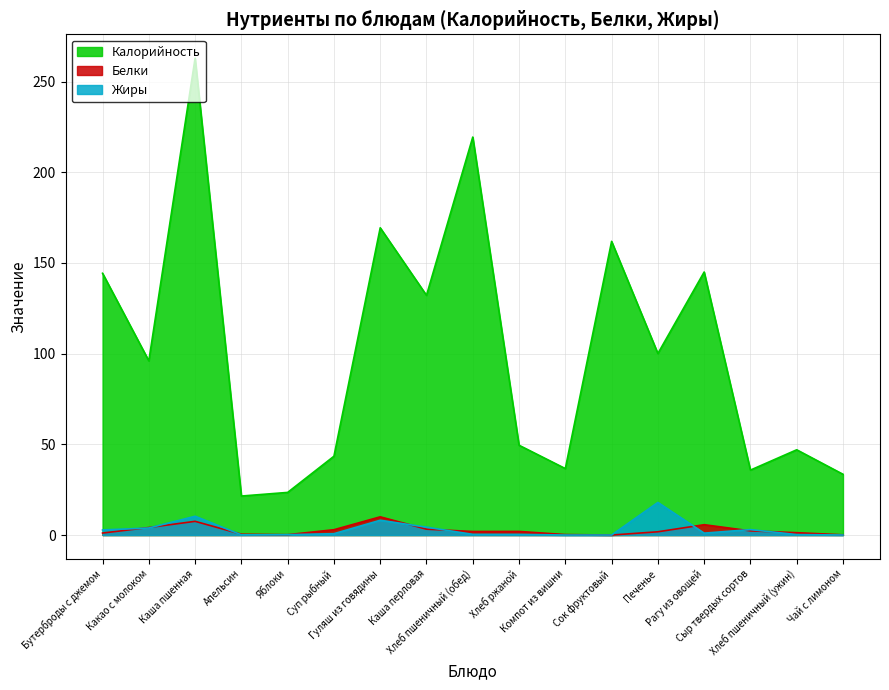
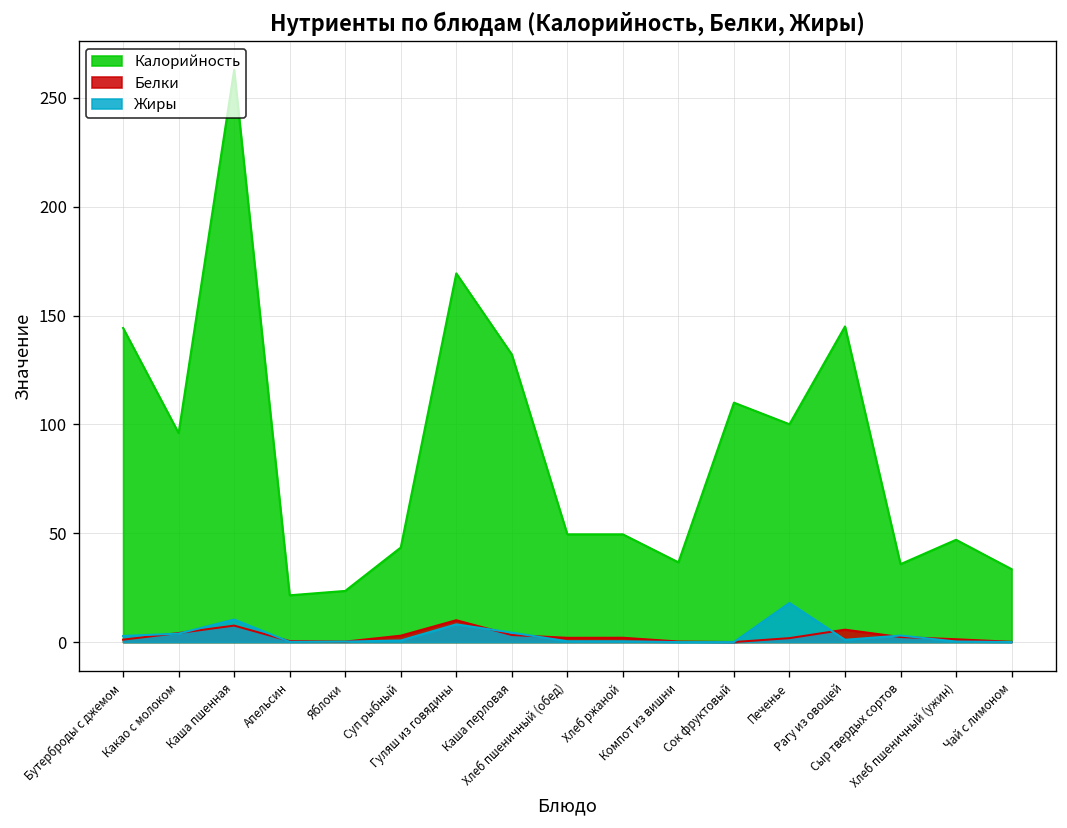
  {
    "Калорийность": {
      "Бутерброды с джемом": 144,
      "Какао с молоком": 96,
      "Апельсин": 22,
      "Яблоки": 24,
      "Суп рыбный": 43,
      "Гуляш из говядины": 169,
      "Каша перловая": 132,
-     "Хлеб пшеничный (обед)": 219,
+     "Хлеб пшеничный (обед)": 50,
      "Хлеб ржаной": 50,
      "Компот из вишни": 37,
-     "Сок фруктовый": 162,
+     "Сок фруктовый": 110,
      "Печенье": 100,
      "Рагу из овощей": 145,
      "Сыр твердых сортов": 36,
      "Хлеб пшеничный (ужин)": 47,
      "Чай с лимоном": 34
    },
    "Белки": {
      "Бутерброды с джемом": 1,
      "Каша пшенная": 8,
      "Суп рыбный": 3,
      "Гуляш из говядины": 10,
      "Хлеб пшеничный (обед)": 2,
      "Хлеб ржаной": 2,
      "Печенье": 2,
      "Рагу из овощей": 6
    },
    "Жиры": {
      "Бутерброды с джемом": 3,
      "Каша пшенная": 10,
      "Суп рыбный": 1,
      "Гуляш из говядины": 8,
      "Хлеб пшеничный (обед)": 0,
      "Хлеб ржаной": 0,
      "Печенье": 18,
      "Рагу из овощей": 1
    }
  }
